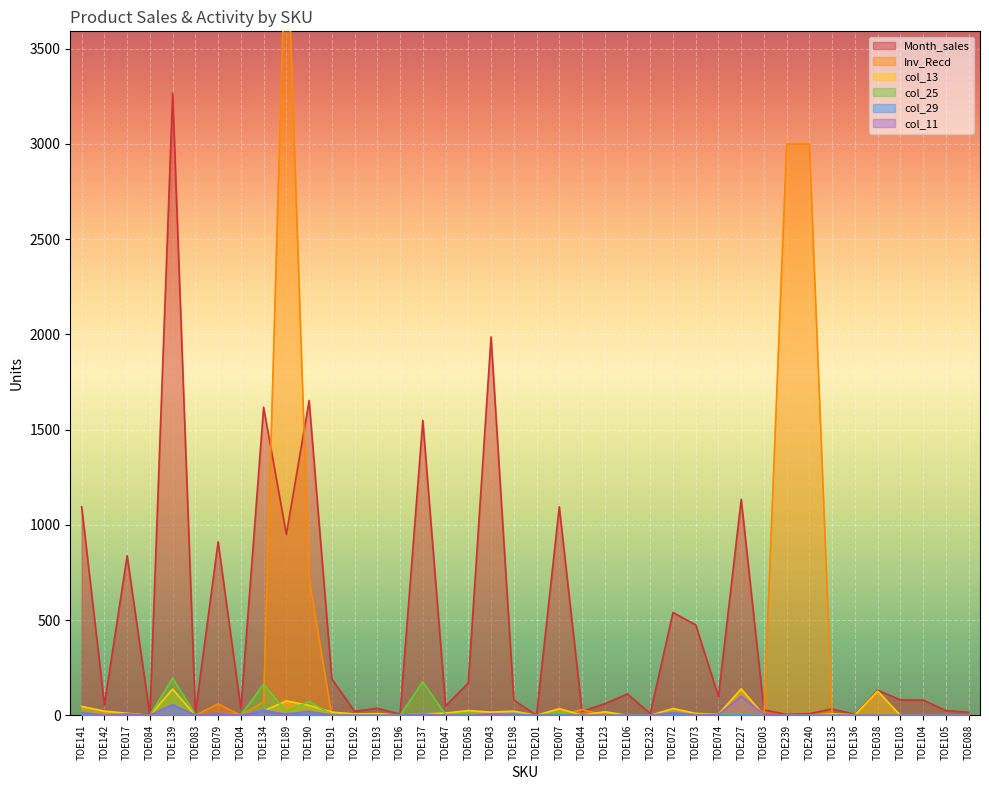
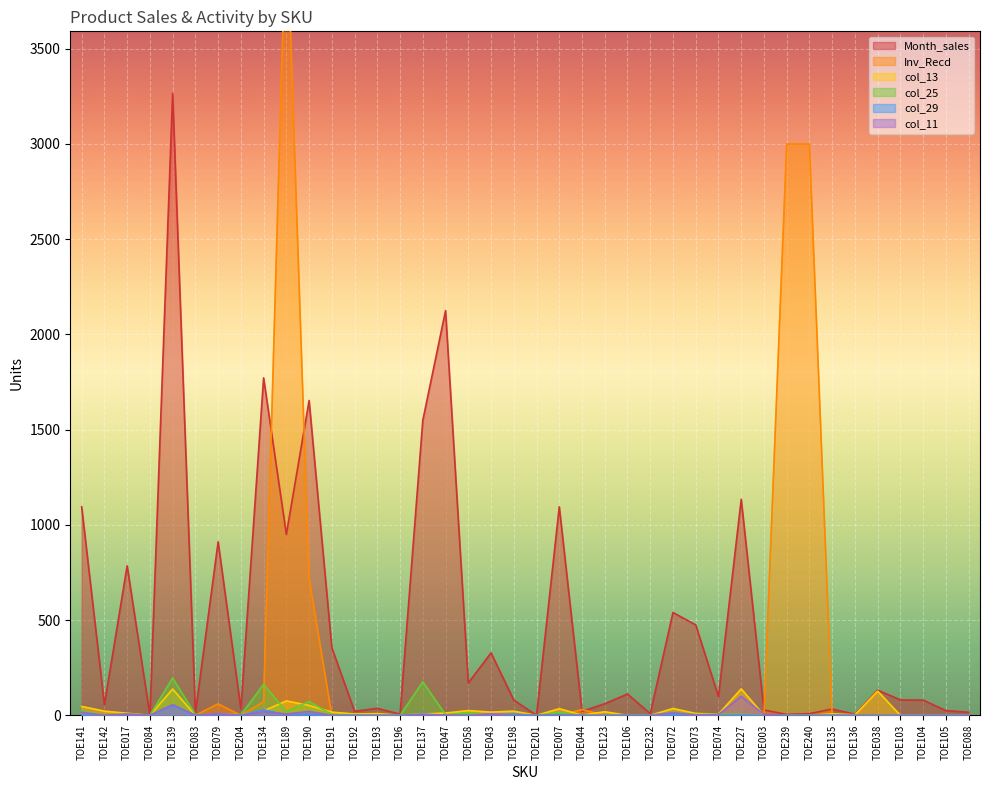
  {
    "Month_sales": {
      "TOE141": 1100,
      "TOE142": 60,
-     "TOE017": 840,
+     "TOE017": 790,
      "TOE139": 3270,
      "TOE079": 910,
      "TOE204": 30,
-     "TOE134": 1620,
+     "TOE134": 1770,
      "TOE189": 950,
      "TOE190": 1650,
-     "TOE191": 190,
+     "TOE191": 360,
      "TOE192": 20,
      "TOE193": 40,
      "TOE137": 1550,
-     "TOE047": 50,
+     "TOE047": 2130,
      "TOE058": 170,
-     "TOE043": 1990,
+     "TOE043": 330,
      "TOE198": 80,
      "TOE007": 1100,
      "TOE123": 60,
      "TOE106": 110,
      "TOE072": 540,
      "TOE073": 480,
      "TOE074": 100,
      "TOE227": 1130,
      "TOE003": 30,
      "TOE135": 30,
      "TOE103": 80,
      "TOE104": 80,
      "TOE105": 30,
      "TOE088": 20
    },
    "col_25": {
      "TOE139": 200,
      "TOE134": 160,
      "TOE190": 70,
      "TOE137": 180
    },
    "col_29": {
      "TOE190": 10
    },
    "col_11": {
      "TOE190": 20,
      "TOE227": 100
    }
  }
